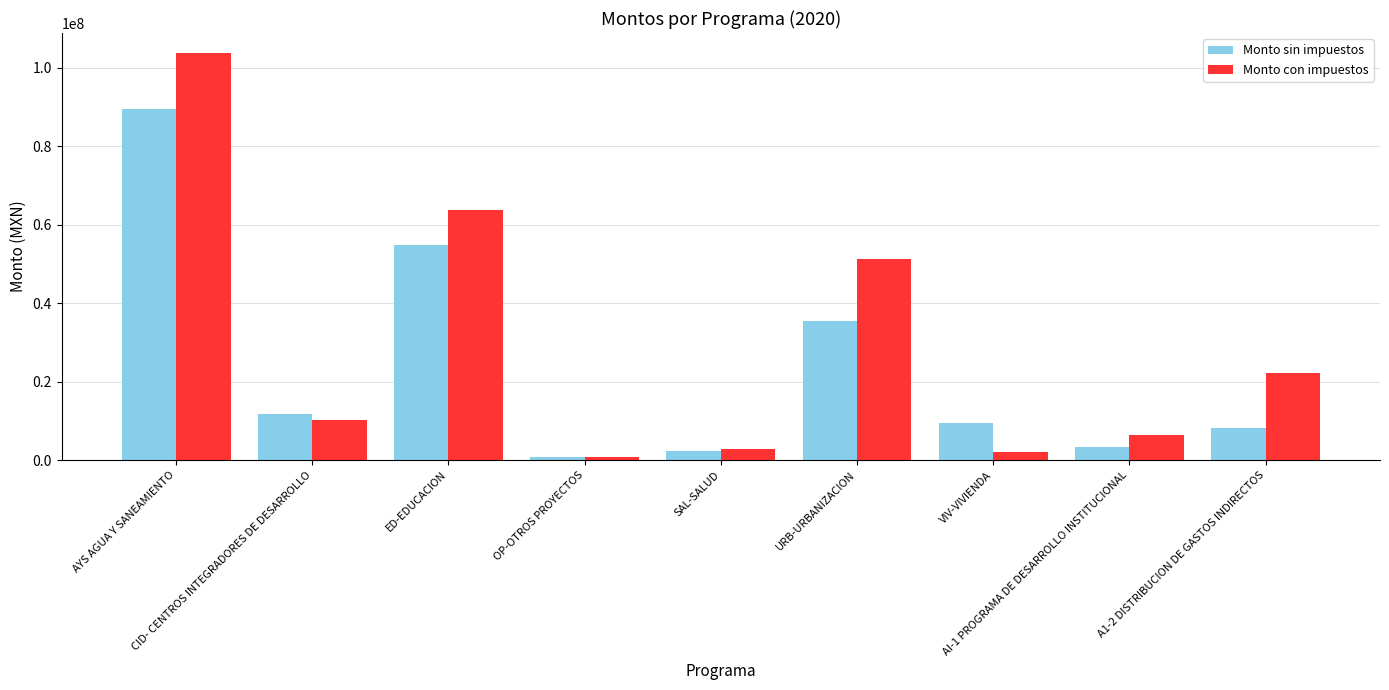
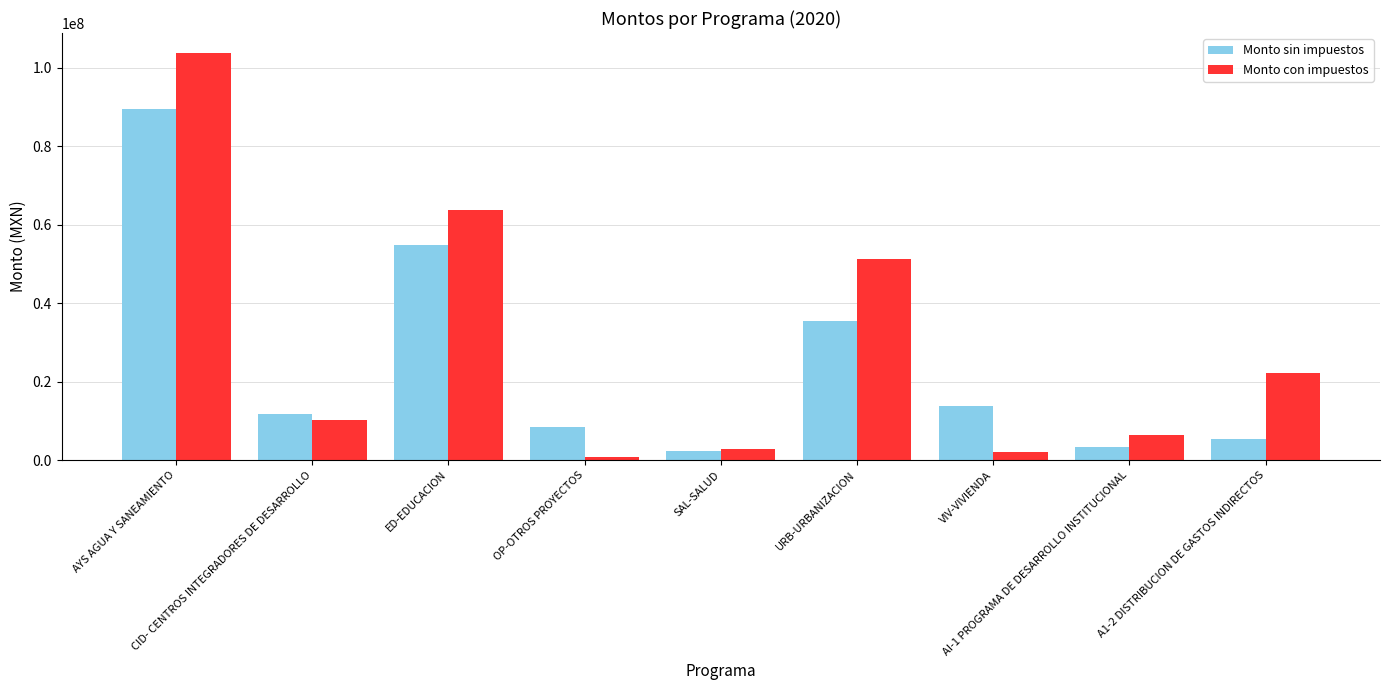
  {
    "Monto sin impuestos": {
      "AYS AGUA Y SANEAMIENTO": 89000000,
      "CID- CENTROS INTEGRADORES DE DESARROLLO": 12000000,
      "ED-EDUCACION": 55000000,
-     "OP-OTROS PROYECTOS": 1000000,
+     "OP-OTROS PROYECTOS": 9000000,
      "SAL-SALUD": 2000000,
      "URB-URBANIZACION": 36000000,
-     "VIV-VIVIENDA": 10000000,
+     "VIV-VIVIENDA": 14000000,
      "AI-1 PROGRAMA DE DESARROLLO INSTITUCIONAL": 3000000,
-     "A1-2 DISTRIBUCION DE GASTOS INDIRECTOS": 8000000
+     "A1-2 DISTRIBUCION DE GASTOS INDIRECTOS": 5000000
    },
    "Monto con impuestos": {
      "AYS AGUA Y SANEAMIENTO": 104000000,
      "CID- CENTROS INTEGRADORES DE DESARROLLO": 10000000,
      "ED-EDUCACION": 64000000,
      "OP-OTROS PROYECTOS": 1000000,
      "SAL-SALUD": 3000000,
      "URB-URBANIZACION": 51000000,
      "VIV-VIVIENDA": 2000000,
      "AI-1 PROGRAMA DE DESARROLLO INSTITUCIONAL": 6000000,
      "A1-2 DISTRIBUCION DE GASTOS INDIRECTOS": 22000000
    }
  }
